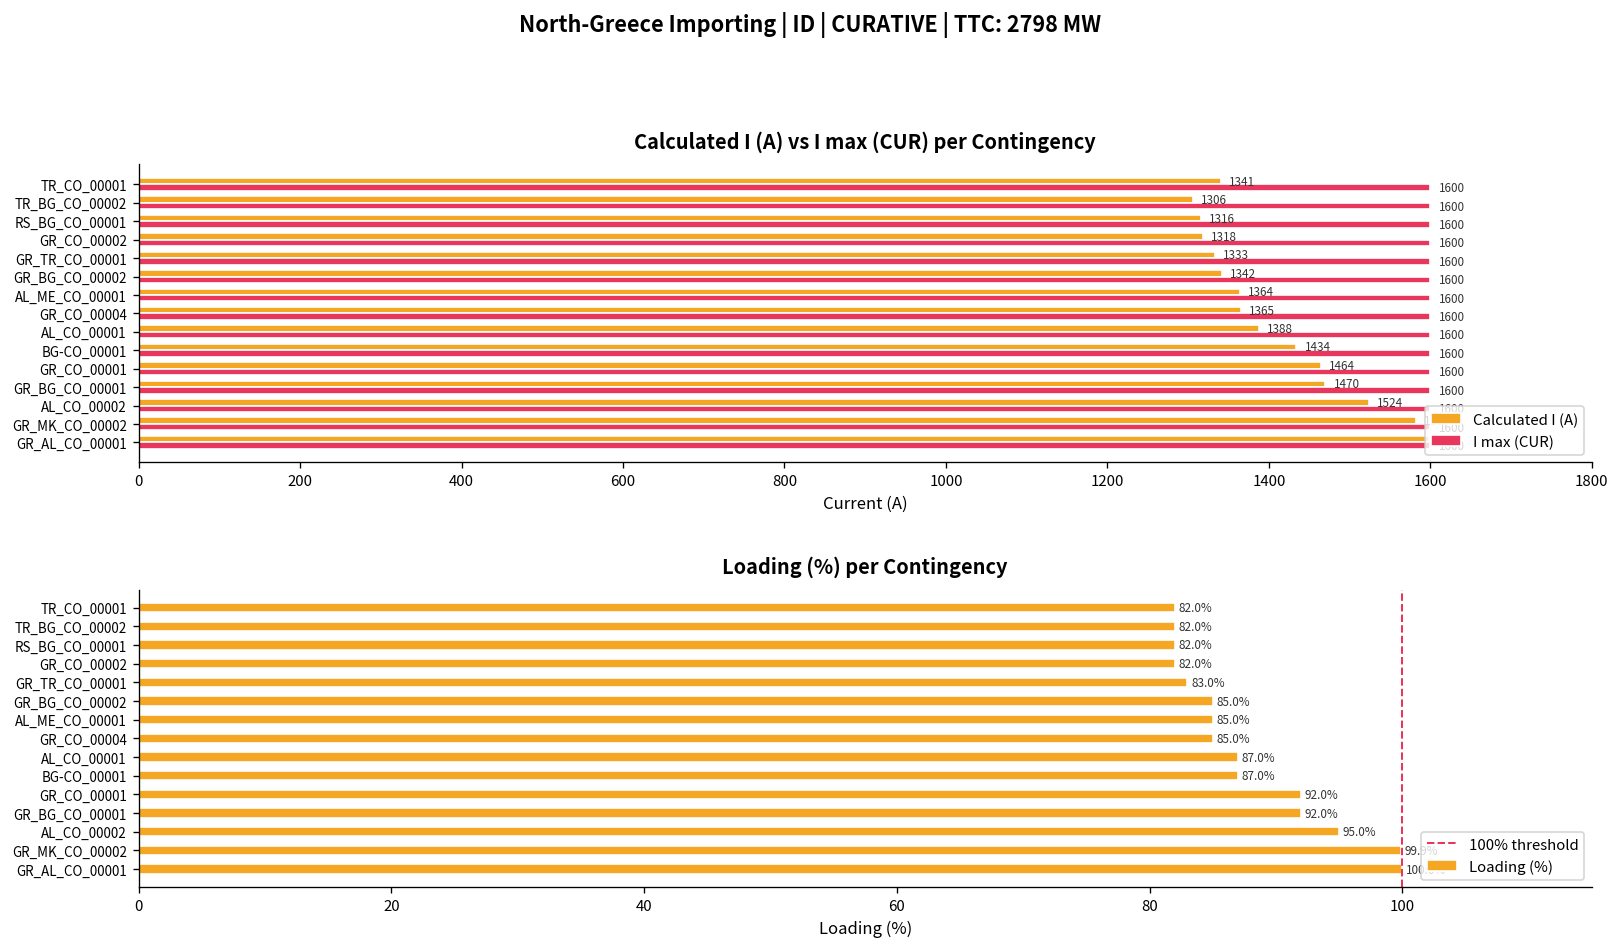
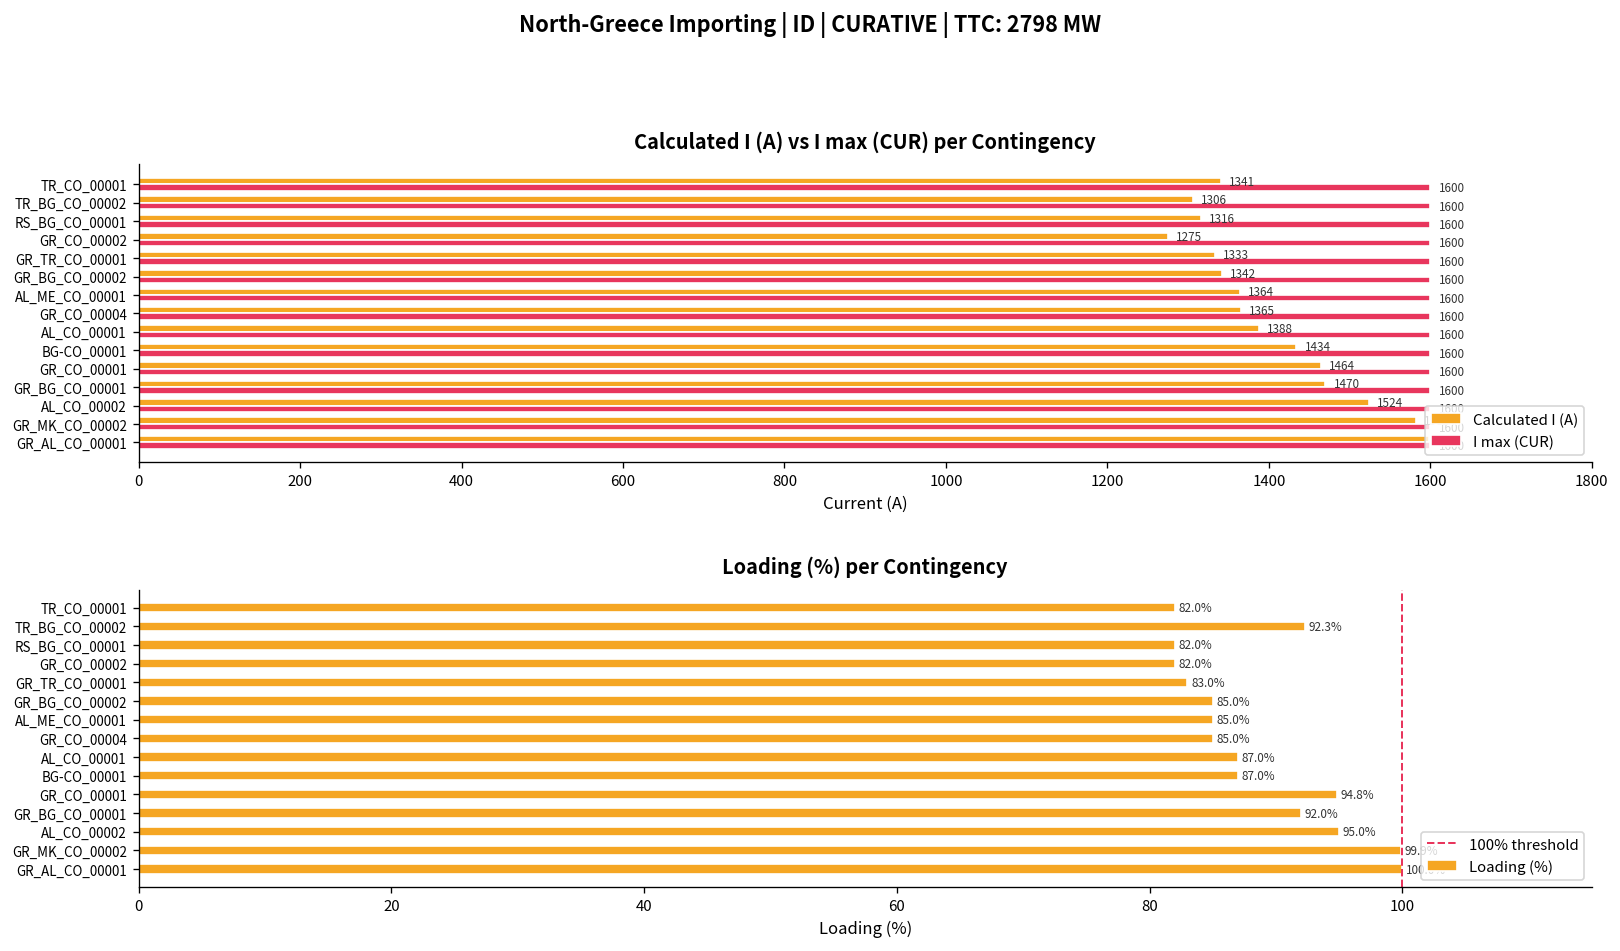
  {
    "Calculated I (A) vs I max (CUR) per Contingency": {
      "Calculated I (A)": {
        "TR_CO_00001": "1341",
        "TR_BG_CO_00002": "1306",
        "RS_BG_CO_00001": "1316",
-       "GR_CO_00002": "1318",
+       "GR_CO_00002": "1275",
        "GR_TR_CO_00001": "1333",
        "GR_BG_CO_00002": "1342",
        "AL_ME_CO_00001": "1364",
        "GR_CO_00004": "1365",
        "AL_CO_00001": "1388",
        "BG-CO_00001": "1434",
        "GR_CO_00001": "1464",
        "GR_BG_CO_00001": "1470",
        "AL_CO_00002": "1524"
      },
      "I max (CUR)": {
        "TR_CO_00001": "1600",
        "TR_BG_CO_00002": "1600",
        "RS_BG_CO_00001": "1600",
        "GR_CO_00002": "1600",
        "GR_TR_CO_00001": "1600",
        "GR_BG_CO_00002": "1600",
        "AL_ME_CO_00001": "1600",
        "GR_CO_00004": "1600",
        "AL_CO_00001": "1600",
        "BG-CO_00001": "1600",
        "GR_CO_00001": "1600",
        "GR_BG_CO_00001": "1600"
      }
    },
    "Loading (%) per Contingency": {
      "TR_CO_00001": "82.0%",
-     "TR_BG_CO_00002": "82.0%",
+     "TR_BG_CO_00002": "92.3%",
      "RS_BG_CO_00001": "82.0%",
      "GR_CO_00002": "82.0%",
      "GR_TR_CO_00001": "83.0%",
      "GR_BG_CO_00002": "85.0%",
      "AL_ME_CO_00001": "85.0%",
      "GR_CO_00004": "85.0%",
      "AL_CO_00001": "87.0%",
      "BG-CO_00001": "87.0%",
-     "GR_CO_00001": "92.0%",
+     "GR_CO_00001": "94.8%",
      "GR_BG_CO_00001": "92.0%",
      "AL_CO_00002": "95.0%"
    }
  }
